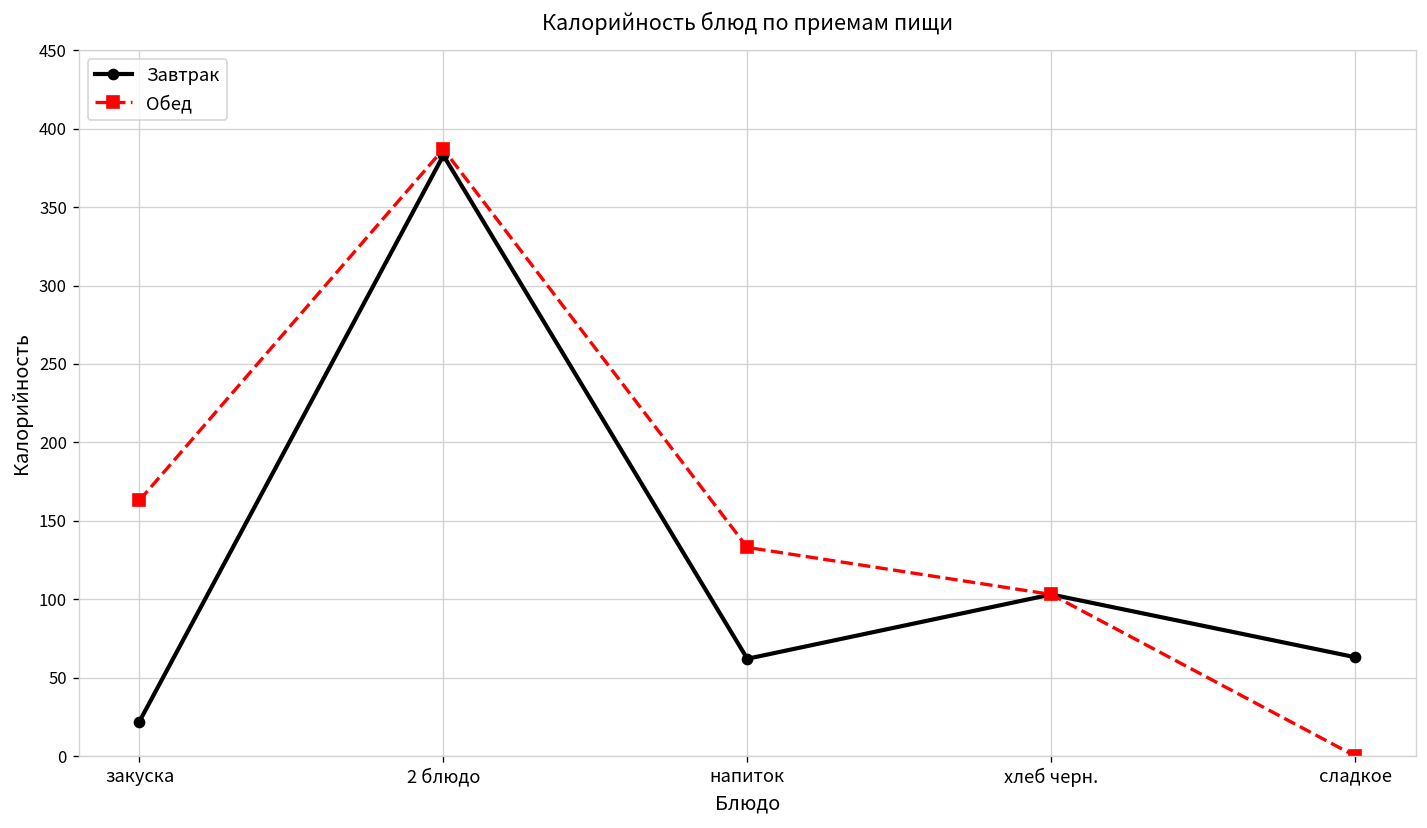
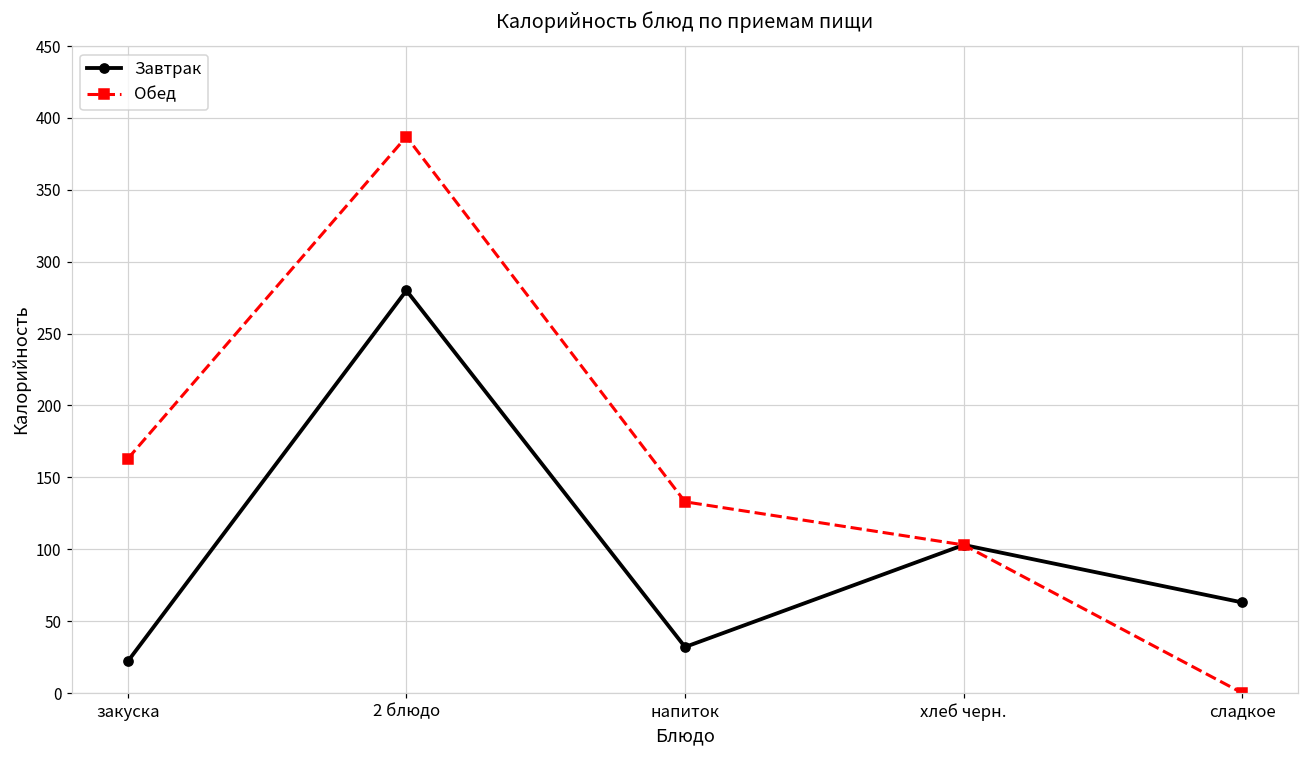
  {
    "Завтрак": {
      "закуска": 22,
-     "2 блюдо": 383,
-     "напиток": 62,
+     "2 блюдо": 280,
+     "напиток": 32,
      "сладкое": 63
    },
    "Обед": {
      "закуска": 163,
      "2 блюдо": 387,
      "напиток": 133,
      "сладкое": 0
    }
  }
